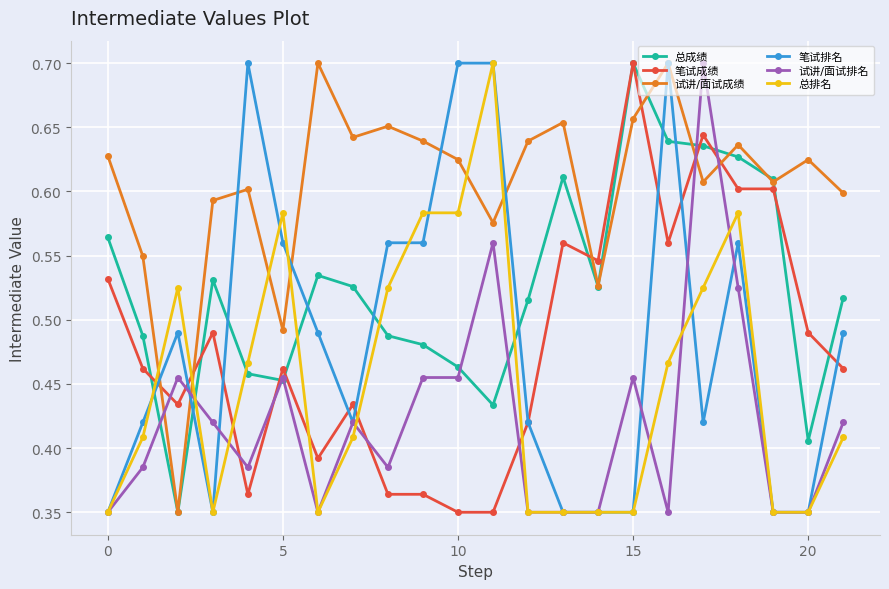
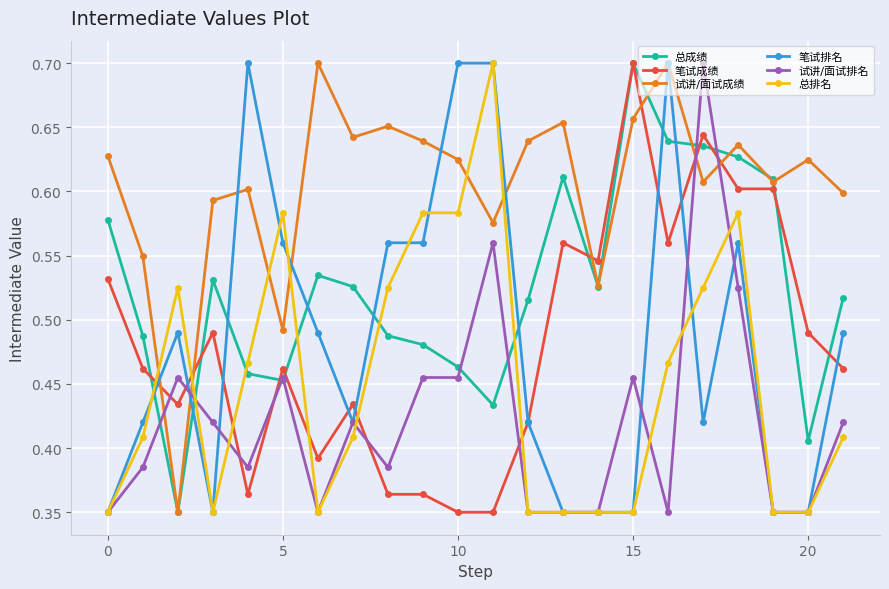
  {
    "总成绩": {
-     "0": 0.564,
+     "0": 0.578,
      "5": 0.453,
      "10": 0.463,
      "20": 0.406
    },
    "笔试排名": {
      "5": 0.560,
      "10": 0.700
    },
    "试讲/面试排名": {
      "5": 0.455,
      "10": 0.455,
      "15": 0.455
    },
    "总排名": {
      "5": 0.583,
      "10": 0.583
    }
  }
